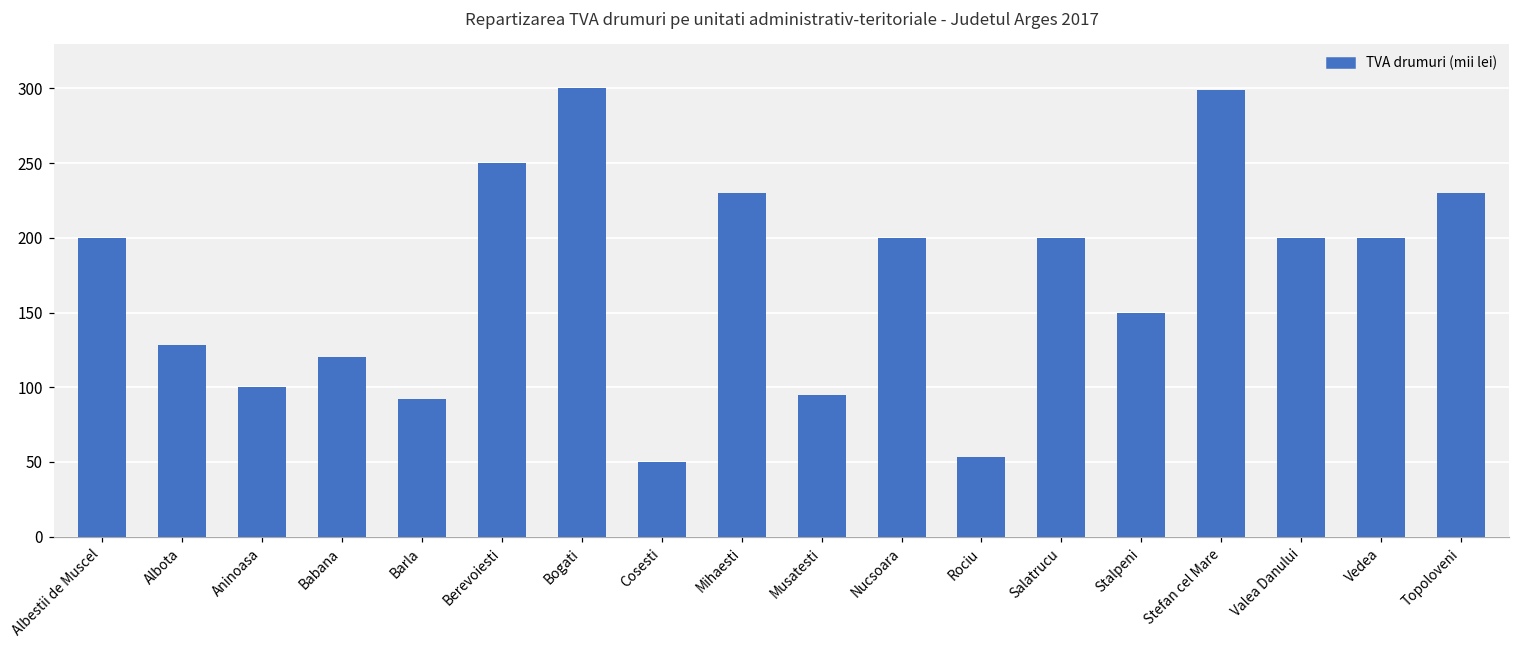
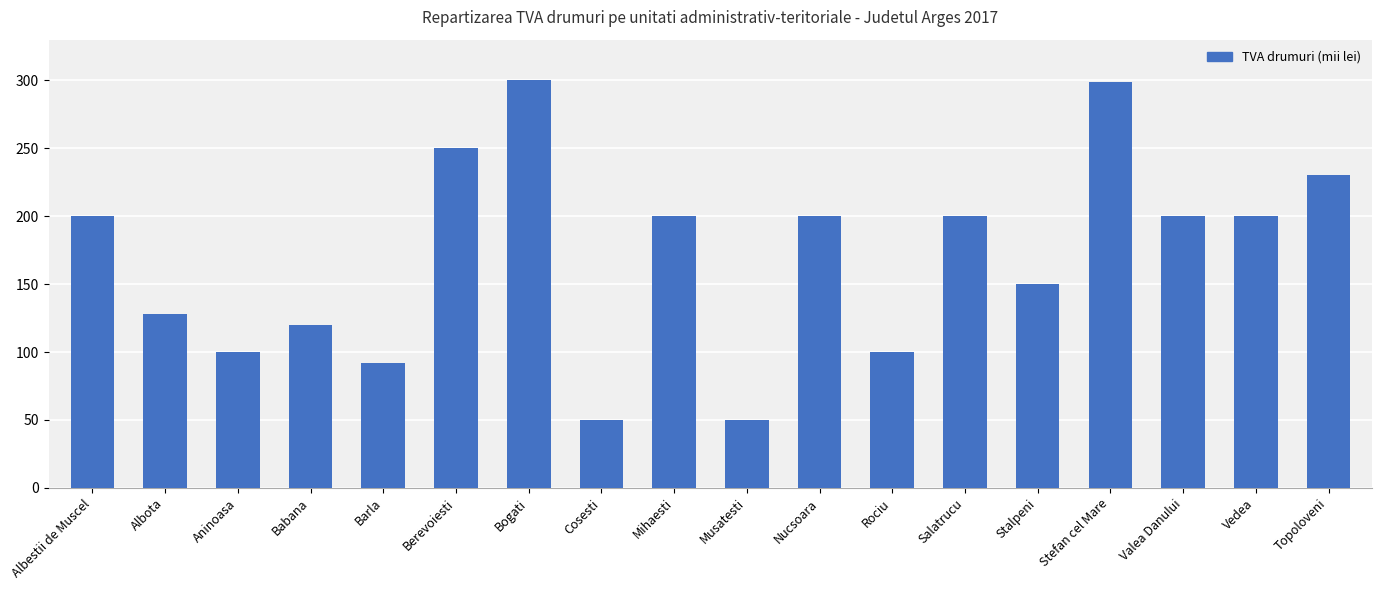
  {
    "Albestii de Muscel": 200,
    "Albota": 128,
    "Aninoasa": 100,
    "Babana": 120,
    "Barla": 92,
    "Berevoiesti": 250,
    "Bogati": 300,
    "Cosesti": 50,
-   "Mihaesti": 230,
-   "Musatesti": 95,
+   "Mihaesti": 200,
+   "Musatesti": 50,
    "Nucsoara": 200,
-   "Rociu": 53,
+   "Rociu": 100,
    "Salatrucu": 200,
    "Stalpeni": 150,
    "Stefan cel Mare": 299,
    "Valea Danului": 200,
    "Vedea": 200,
    "Topoloveni": 230
  }
